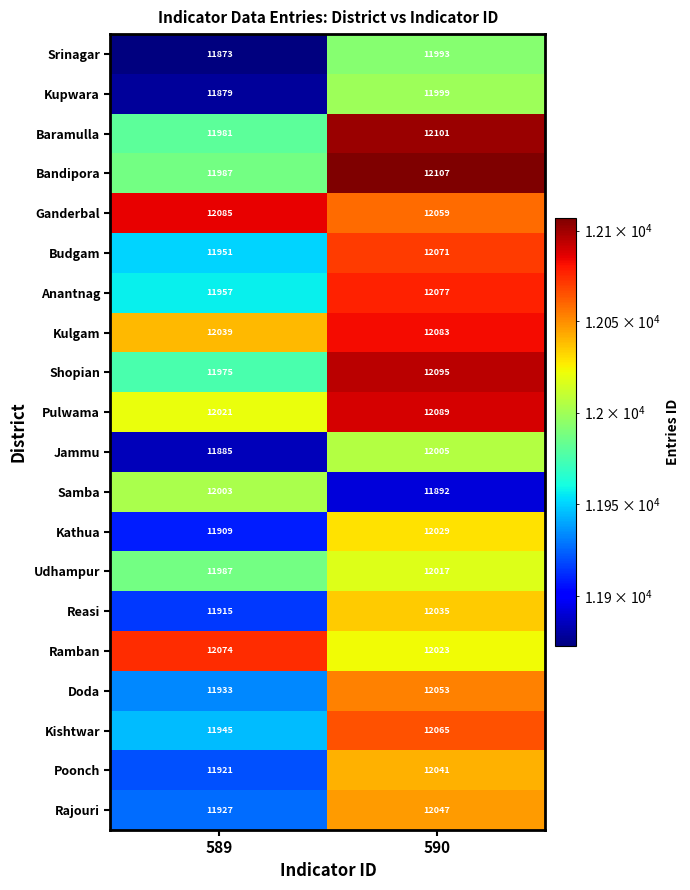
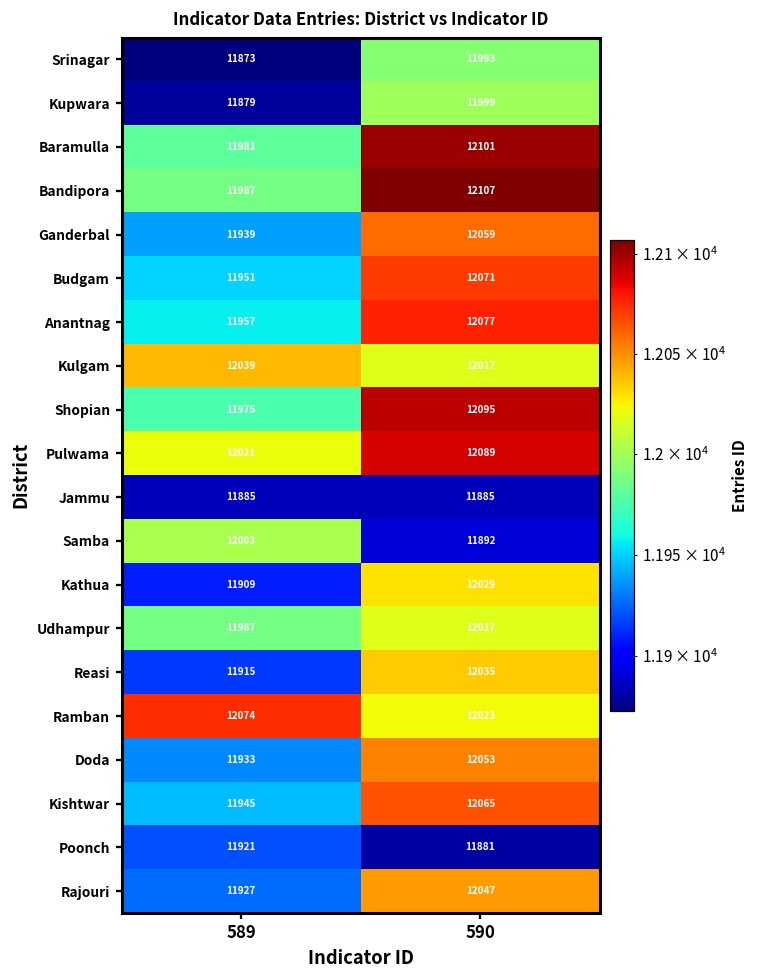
  {
    "Srinagar": {
      "589": 11873,
      "590": 11993
    },
    "Kupwara": {
      "589": 11879,
      "590": 11999
    },
    "Baramulla": {
      "589": 11981,
      "590": 12101
    },
    "Bandipora": {
      "589": 11987,
      "590": 12107
    },
    "Ganderbal": {
-     "589": 12085,
+     "589": 11939,
      "590": 12059
    },
    "Budgam": {
      "589": 11951,
      "590": 12071
    },
    "Anantnag": {
      "589": 11957,
      "590": 12077
    },
    "Kulgam": {
      "589": 12039,
-     "590": 12083
+     "590": 12017
    },
    "Shopian": {
      "589": 11975,
      "590": 12095
    },
    "Pulwama": {
      "589": 12021,
      "590": 12089
    },
    "Jammu": {
      "589": 11885,
-     "590": 12005
+     "590": 11885
    },
    "Samba": {
      "589": 12003,
      "590": 11892
    },
    "Kathua": {
      "589": 11909,
      "590": 12029
    },
    "Udhampur": {
      "589": 11987,
      "590": 12017
    },
    "Reasi": {
      "589": 11915,
      "590": 12035
    },
    "Ramban": {
      "589": 12074,
      "590": 12023
    },
    "Doda": {
      "589": 11933,
      "590": 12053
    },
    "Kishtwar": {
      "589": 11945,
      "590": 12065
    },
    "Poonch": {
      "589": 11921,
-     "590": 12041
+     "590": 11881
    },
    "Rajouri": {
      "589": 11927,
      "590": 12047
    }
  }
